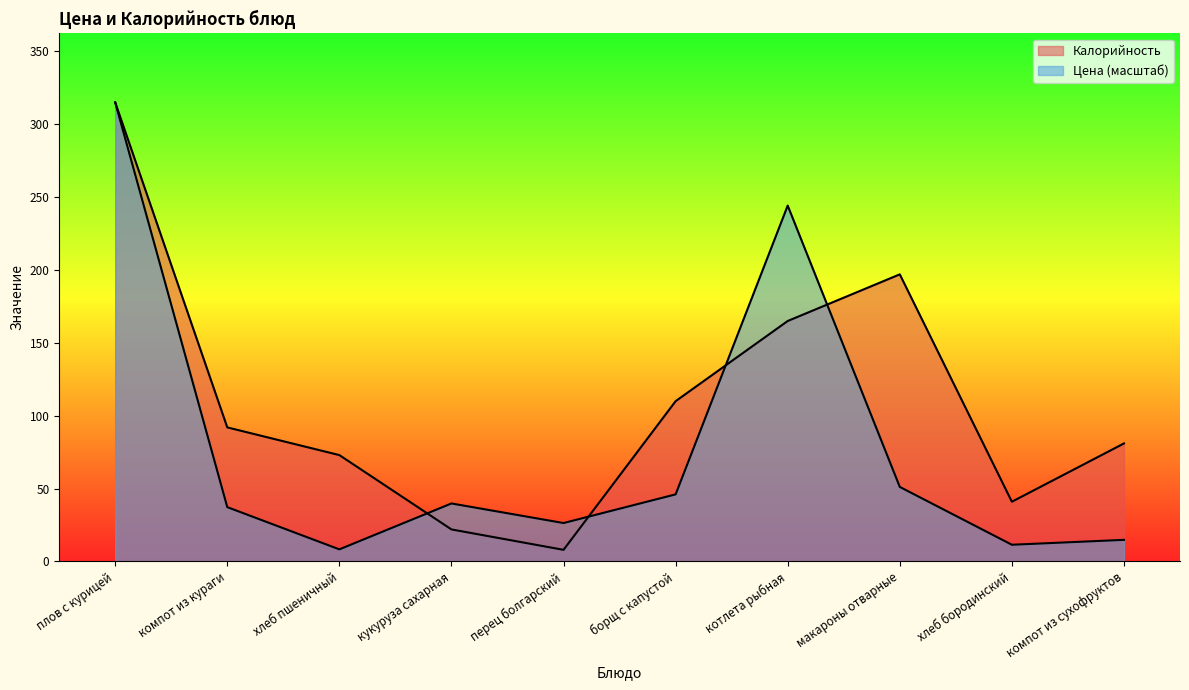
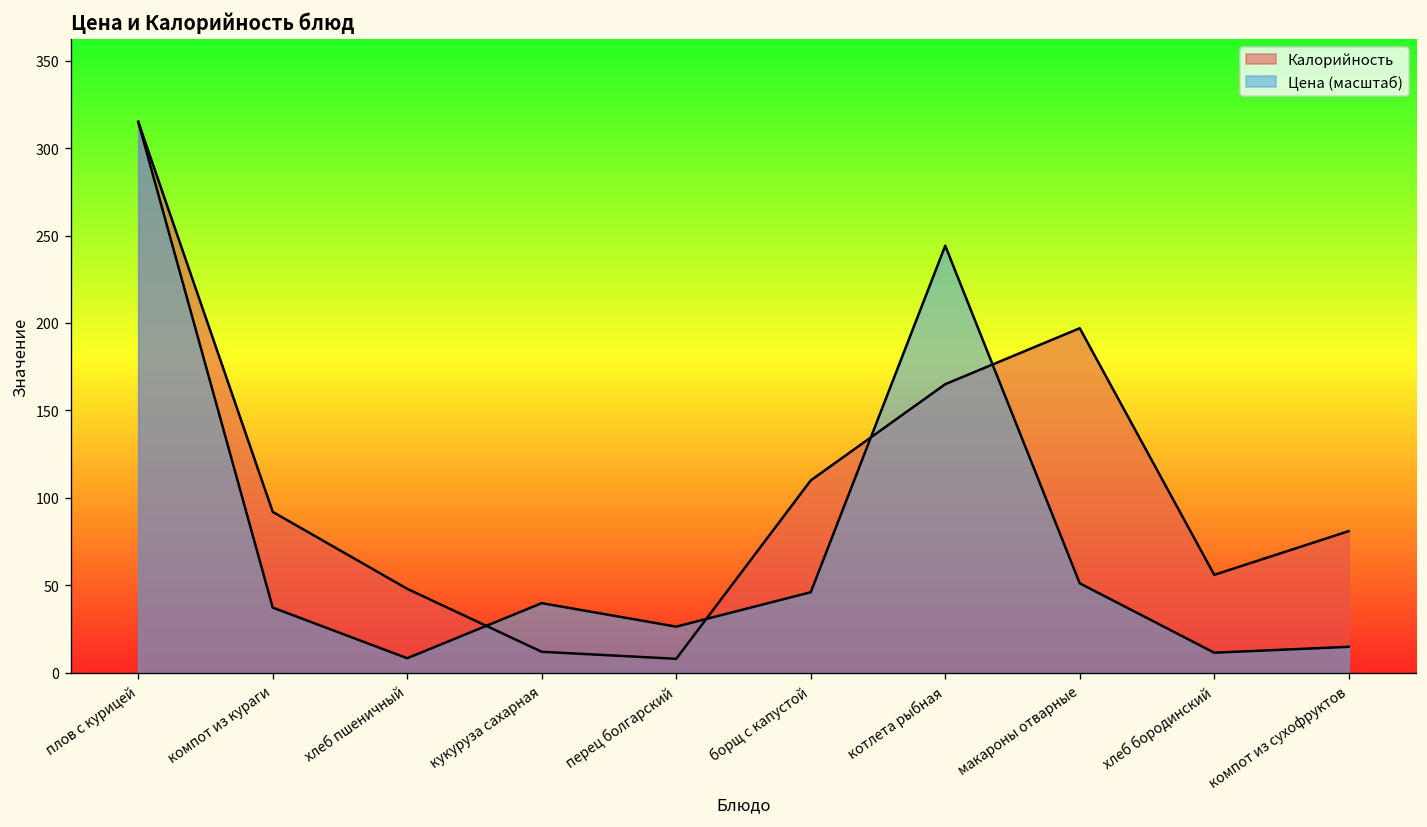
  {
    "Калорийность": {
      "компот из кураги": 92,
-     "хлеб пшеничный": 73,
-     "кукуруза сахарная": 22,
+     "хлеб пшеничный": 48,
+     "кукуруза сахарная": 12,
      "перец болгарский": 8,
      "борщ с капустой": 110,
      "котлета рыбная": 165,
      "макароны отварные": 197,
-     "хлеб бородинский": 41,
+     "хлеб бородинский": 56,
      "компот из сухофруктов": 81
    },
    "Цена (масштаб)": {
      "компот из кураги": 37,
      "хлеб пшеничный": 8,
      "кукуруза сахарная": 40,
      "перец болгарский": 26,
      "борщ с капустой": 46,
      "котлета рыбная": 244,
      "макароны отварные": 51,
      "хлеб бородинский": 11,
      "компот из сухофруктов": 15
    }
  }
